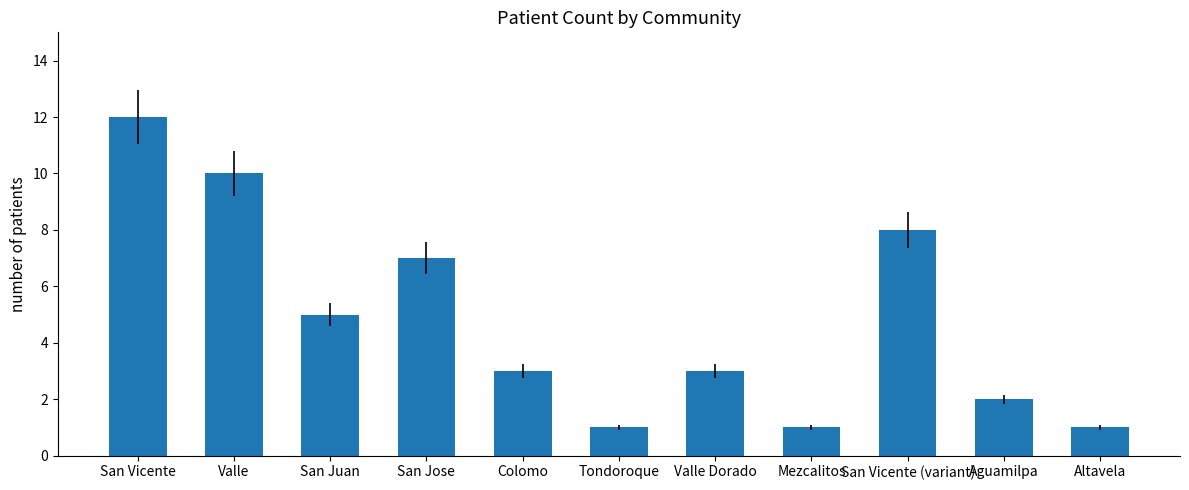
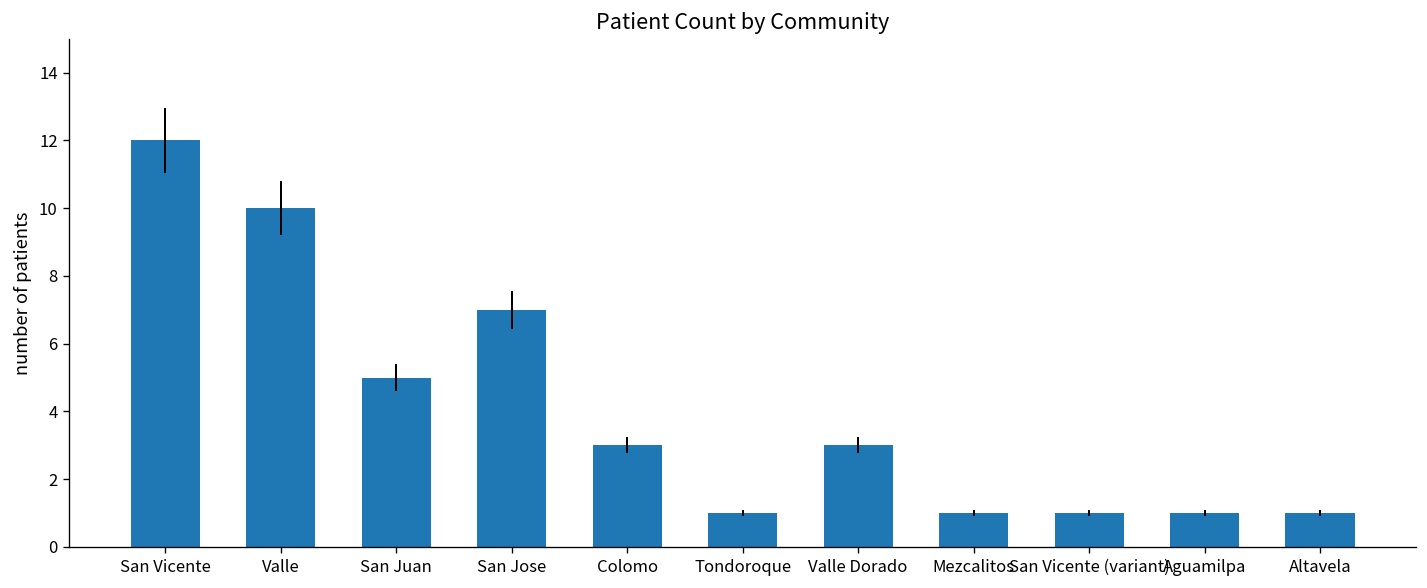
  {
    "San Vicente": 12,
    "Valle": 10,
    "San Juan": 5,
    "San Jose": 7,
    "Colomo": 3,
    "Tondoroque": 1,
    "Valle Dorado": 3,
    "Mezcalitos": 1,
-   "San Vicente (variant)": 8,
-   "Aguamilpa": 2,
+   "San Vicente (variant)": 1,
+   "Aguamilpa": 1,
    "Altavela": 1
  }
